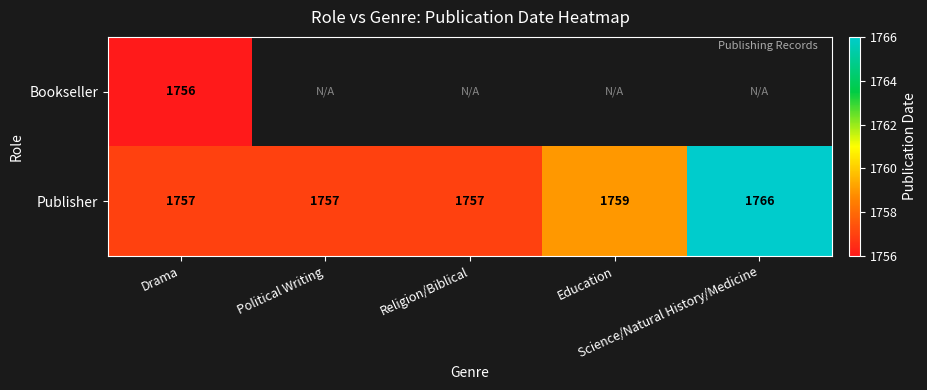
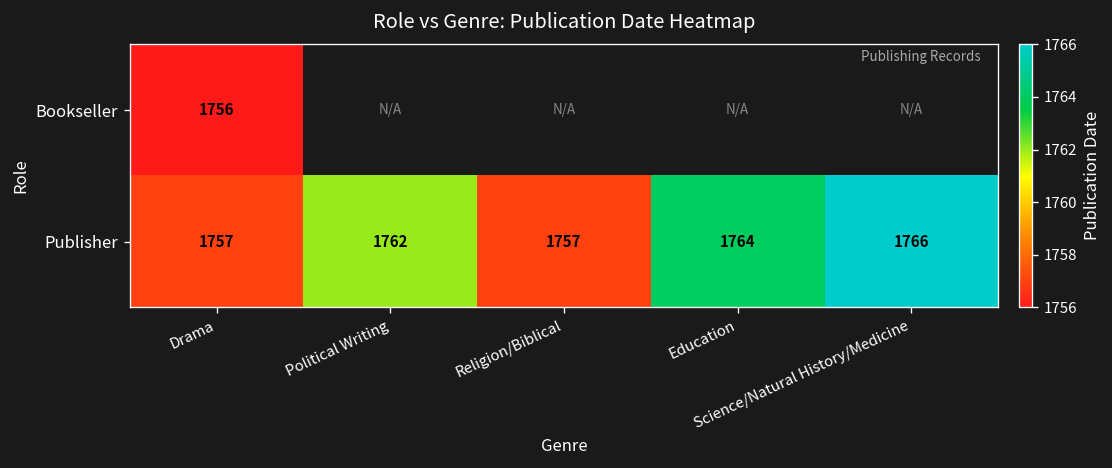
  {
    "Bookseller": {
      "Drama": 1756
    },
    "Publisher": {
      "Drama": 1757,
-     "Political Writing": 1757,
+     "Political Writing": 1762,
      "Religion/Biblical": 1757,
-     "Education": 1759,
+     "Education": 1764,
      "Science/Natural History/Medicine": 1766
    }
  }
